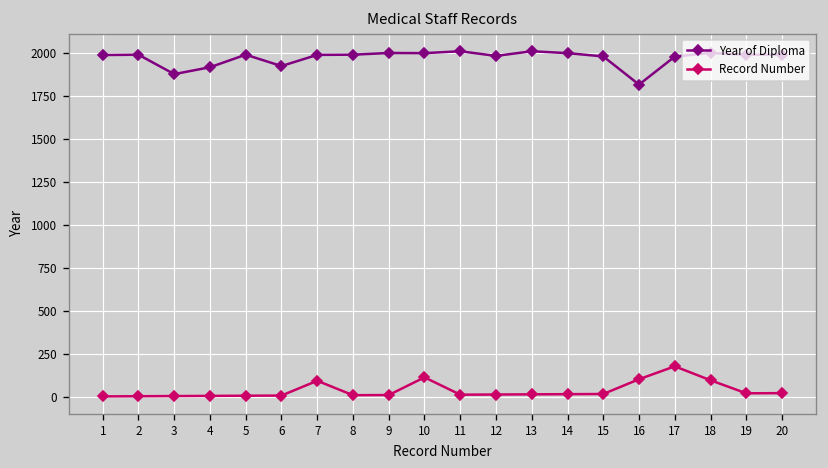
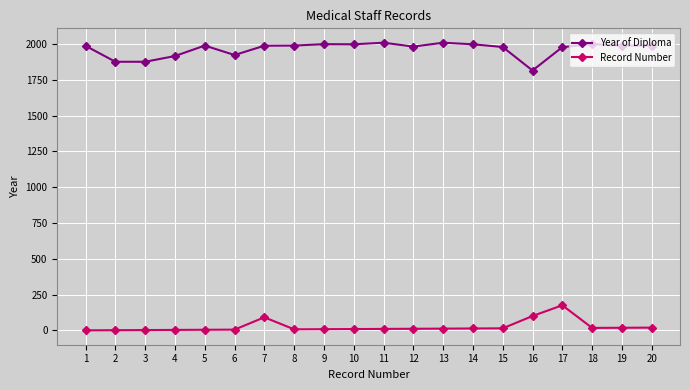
  {
    "Year of Diploma": {
      "1": 1990,
-     "2": 1990,
+     "2": 1880,
      "3": 1880,
      "4": 1920,
      "5": 1990,
      "6": 1920,
      "7": 1990,
      "8": 1990,
      "9": 2000,
      "10": 2000,
      "11": 2010,
      "12": 1980,
      "13": 2010,
      "14": 2000,
      "15": 1980,
      "16": 1820,
      "17": 1980
    },
    "Record Number": {
      "1": 0,
      "2": 0,
      "3": 0,
      "4": 0,
      "5": 10,
      "6": 10,
      "7": 90,
      "8": 10,
      "9": 10,
-     "10": 110,
+     "10": 10,
      "11": 10,
      "12": 10,
      "13": 10,
      "14": 10,
      "15": 20,
      "16": 100,
      "17": 180,
-     "18": 100,
+     "18": 20,
      "19": 20,
      "20": 20
    }
  }
